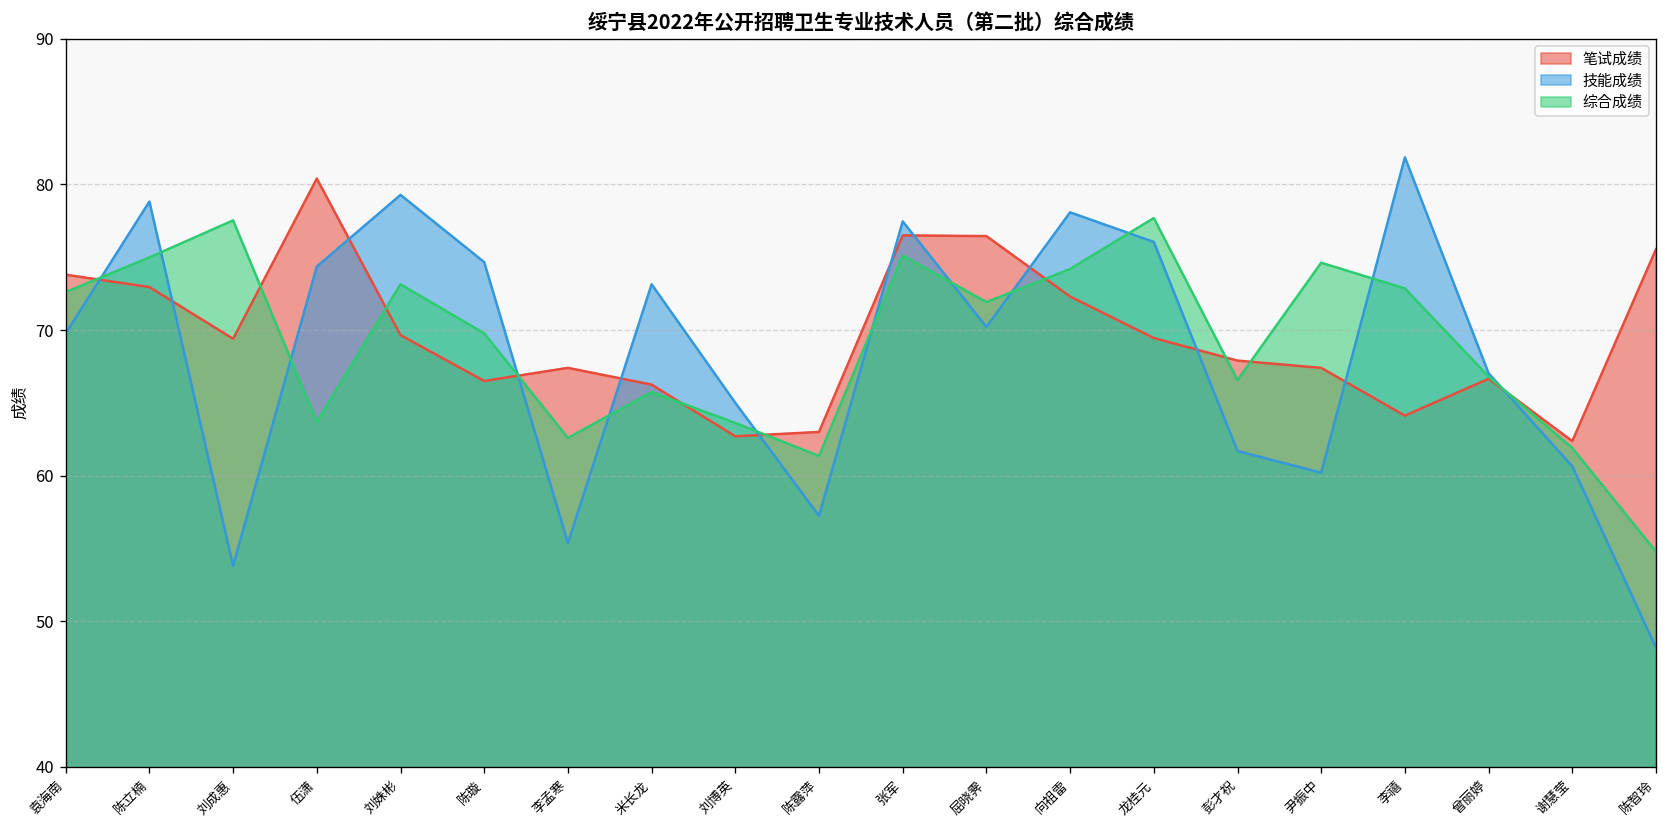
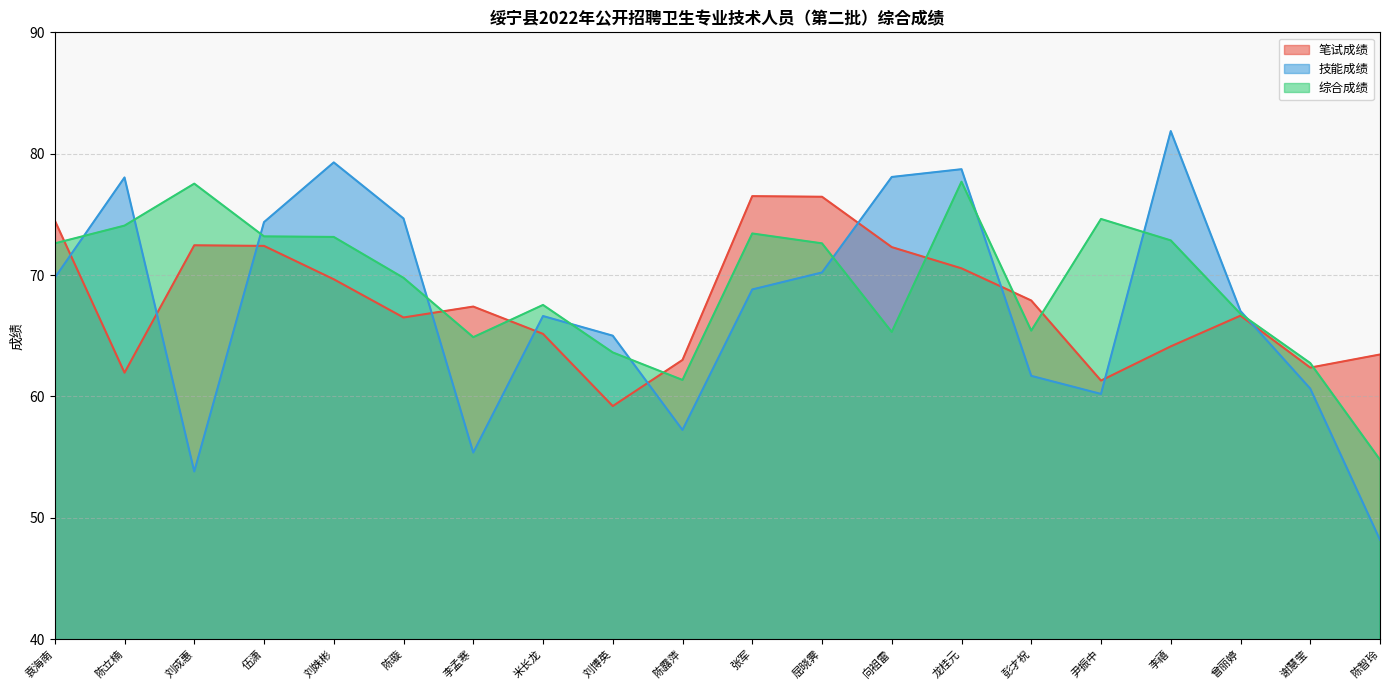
  {
    "笔试成绩": {
-     "袁海南": 73.8,
-     "陈立楠": 73.0,
-     "刘成惠": 69.4,
-     "伍潇": 80.4,
+     "袁海南": 74.5,
+     "陈立楠": 62.0,
+     "刘成惠": 72.5,
+     "伍潇": 72.4,
      "刘姝彬": 69.7,
      "陈璇": 66.5,
      "李孟寒": 67.4,
-     "米长龙": 66.3,
-     "刘博英": 62.7,
+     "米长龙": 65.2,
+     "刘博英": 59.2,
      "陈露萍": 63.0,
      "张军": 76.5,
      "屈晓霁": 76.5,
      "向祖雷": 72.3,
-     "龙桂元": 69.5,
+     "龙桂元": 70.6,
      "彭才祝": 67.9,
-     "尹振中": 67.4,
+     "尹振中": 61.3,
      "李禧": 64.1,
      "谢慧莹": 62.4,
-     "陈智玲": 75.6
+     "陈智玲": 63.5
    },
    "技能成绩": {
      "袁海南": 69.8,
-     "陈立楠": 78.8,
+     "陈立楠": 78.0,
      "刘成惠": 53.8,
      "伍潇": 74.4,
      "刘姝彬": 79.3,
      "陈璇": 74.7,
      "李孟寒": 55.4,
-     "米长龙": 73.1,
+     "米长龙": 66.6,
      "刘博英": 65.0,
      "陈露萍": 57.2,
-     "张军": 77.5,
+     "张军": 68.8,
      "屈晓霁": 70.2,
      "向祖雷": 78.1,
-     "龙桂元": 76.1,
+     "龙桂元": 78.7,
      "彭才祝": 61.7,
      "尹振中": 60.2,
      "李禧": 81.9,
      "曾丽婷": 67.0,
      "谢慧莹": 60.6,
      "陈智玲": 48.2
    },
    "综合成绩": {
      "袁海南": 72.6,
-     "陈立楠": 75.0,
+     "陈立楠": 74.1,
      "刘成惠": 77.5,
-     "伍潇": 63.7,
+     "伍潇": 73.2,
      "刘姝彬": 73.1,
      "陈璇": 69.8,
-     "李孟寒": 62.6,
-     "米长龙": 65.7,
+     "李孟寒": 64.9,
+     "米长龙": 67.5,
      "刘博英": 63.6,
      "陈露萍": 61.4,
-     "张军": 75.1,
-     "屈晓霁": 71.9,
-     "向祖雷": 74.2,
+     "张军": 73.4,
+     "屈晓霁": 72.6,
+     "向祖雷": 65.3,
      "龙桂元": 77.7,
-     "彭才祝": 66.6,
+     "彭才祝": 65.4,
      "尹振中": 74.6,
      "李禧": 72.9,
-     "谢慧莹": 61.9,
+     "谢慧莹": 62.7,
      "陈智玲": 54.8
    }
  }
